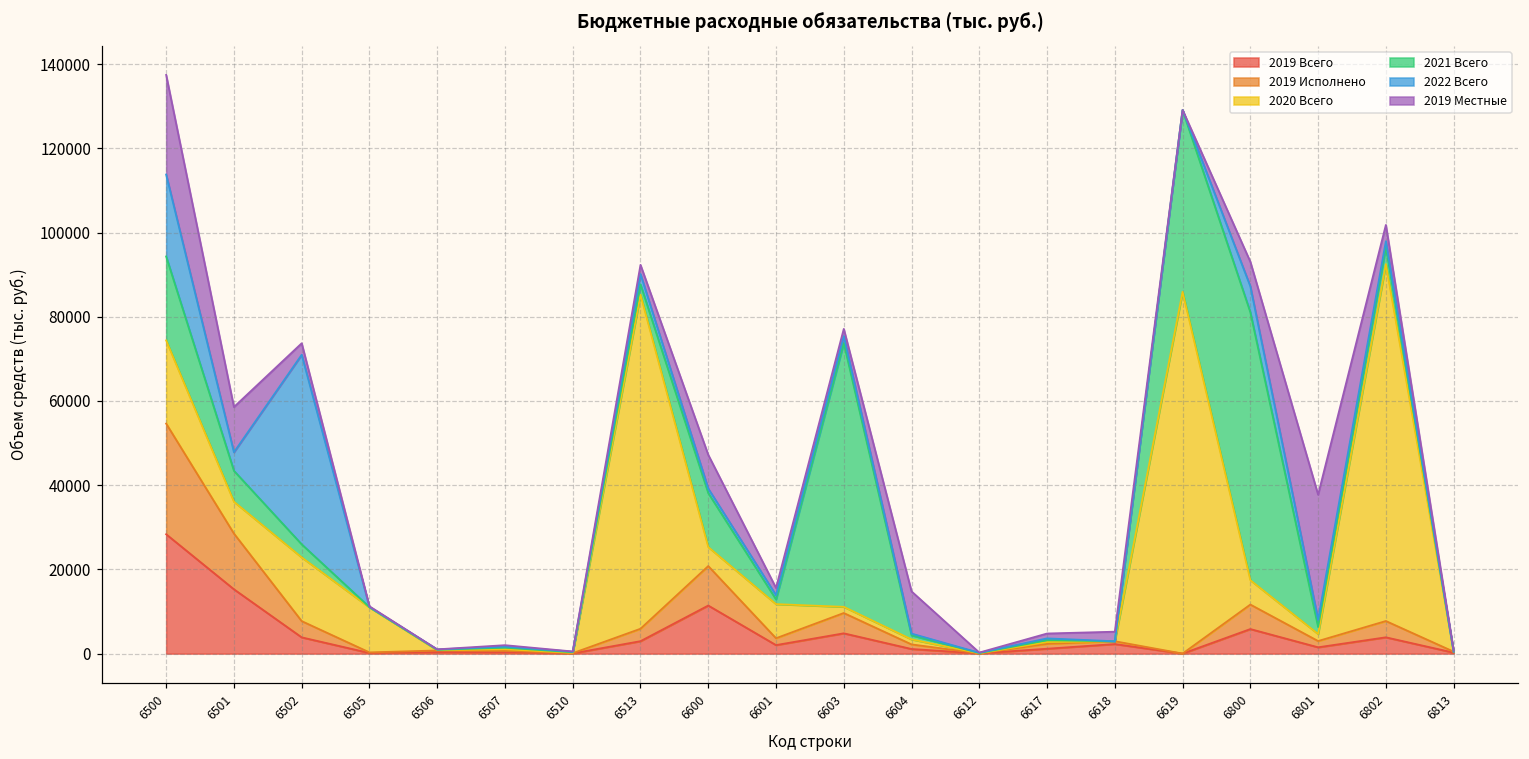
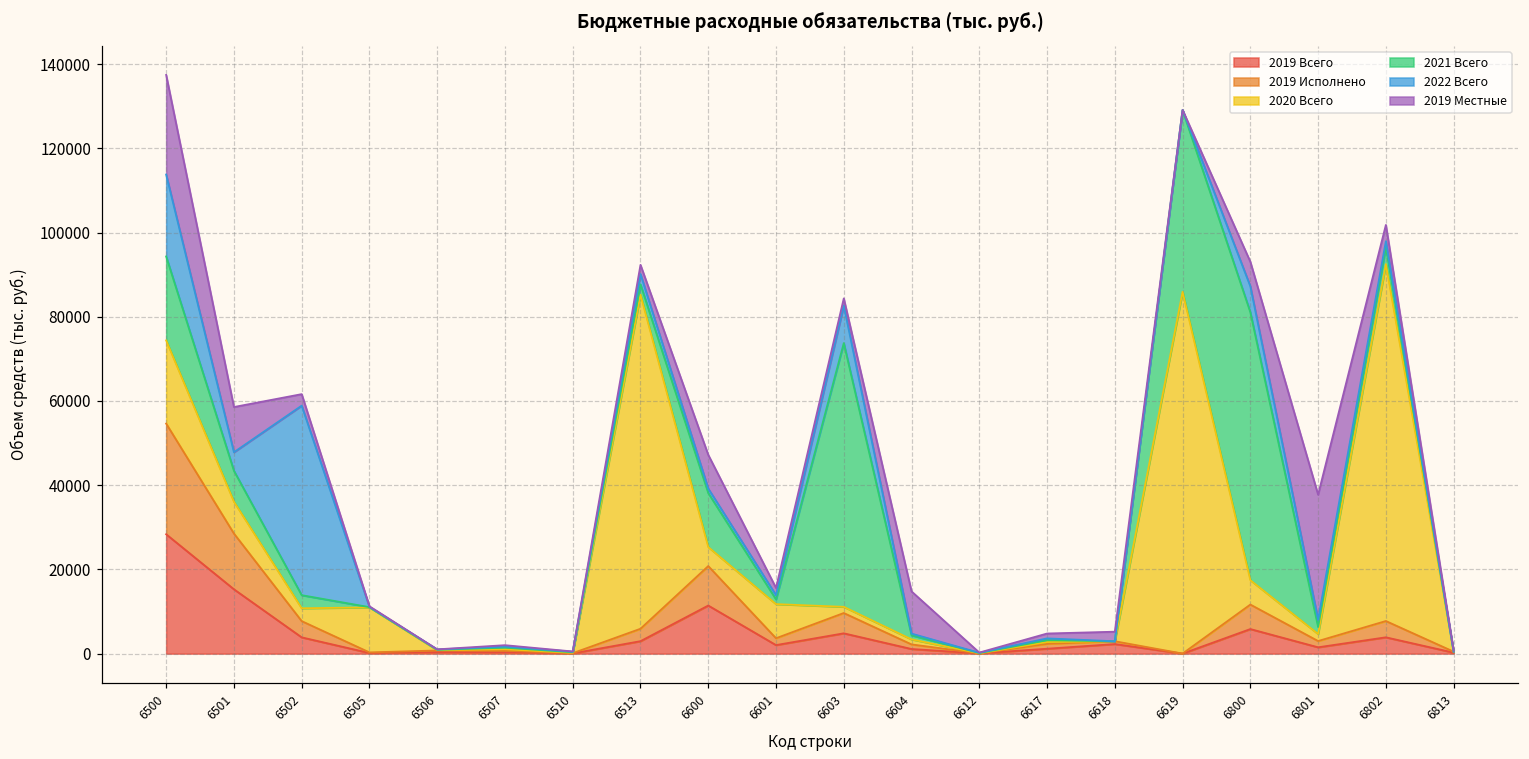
  {
    "2020 Всего": {
      "6500": 20000,
      "6501": 8000,
-     "6502": 15000,
+     "6502": 3000,
      "6513": 79000,
      "6600": 5000,
      "6601": 8000,
      "6603": 1000,
      "6604": 1000,
      "6619": 86000,
      "6800": 6000,
      "6801": 2000,
      "6802": 85000
    },
    "2021 Всего": {
      "6500": 20000,
      "6501": 7000,
      "6502": 3000,
      "6513": 2000,
      "6600": 13000,
      "6601": 1000,
      "6603": 63000,
      "6800": 64000,
      "6801": 2000,
      "6802": 4000
    },
    "2022 Всего": {
      "6500": 19000,
      "6501": 4000,
      "6502": 45000,
      "6513": 2000,
      "6600": 1000,
      "6601": 1000,
-     "6603": 2000,
+     "6603": 9000,
      "6800": 6000,
      "6801": 2000,
      "6802": 1000
    },
    "2019 Местные": {
      "6500": 24000,
      "6501": 11000,
      "6502": 3000,
      "6513": 2000,
      "6600": 8000,
      "6601": 2000,
      "6603": 2000,
      "6604": 10000,
      "6617": 1000,
      "6618": 2000,
      "6800": 6000,
      "6801": 30000,
      "6802": 4000
    }
  }
